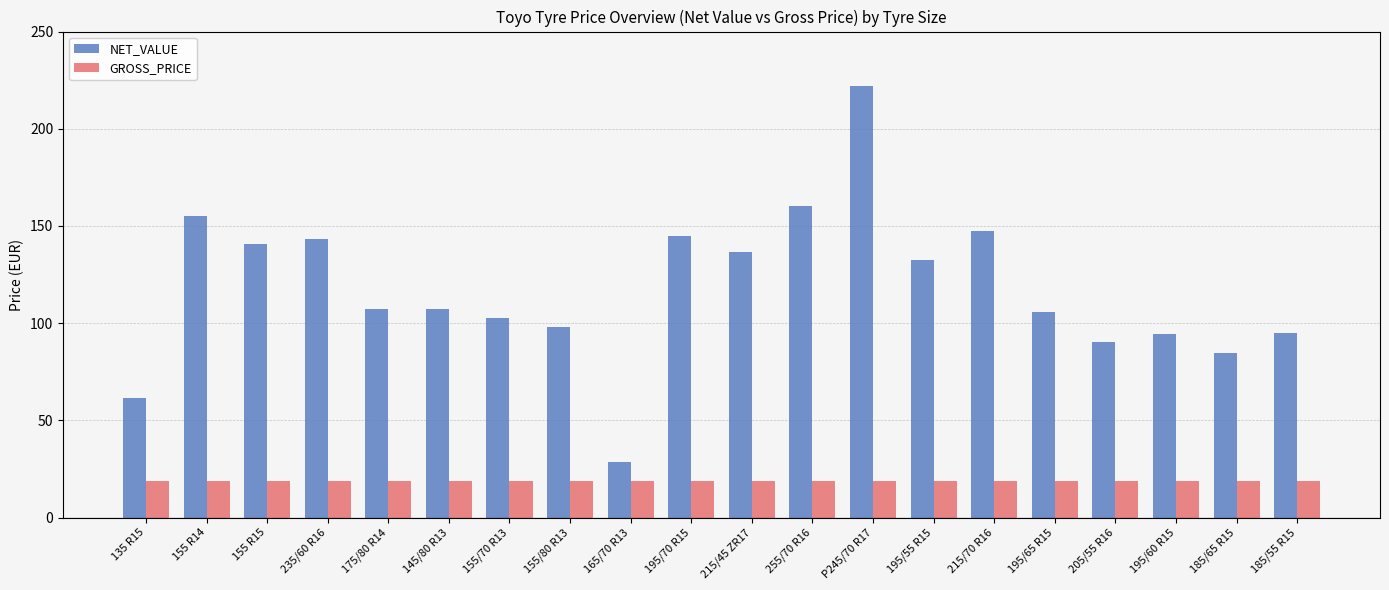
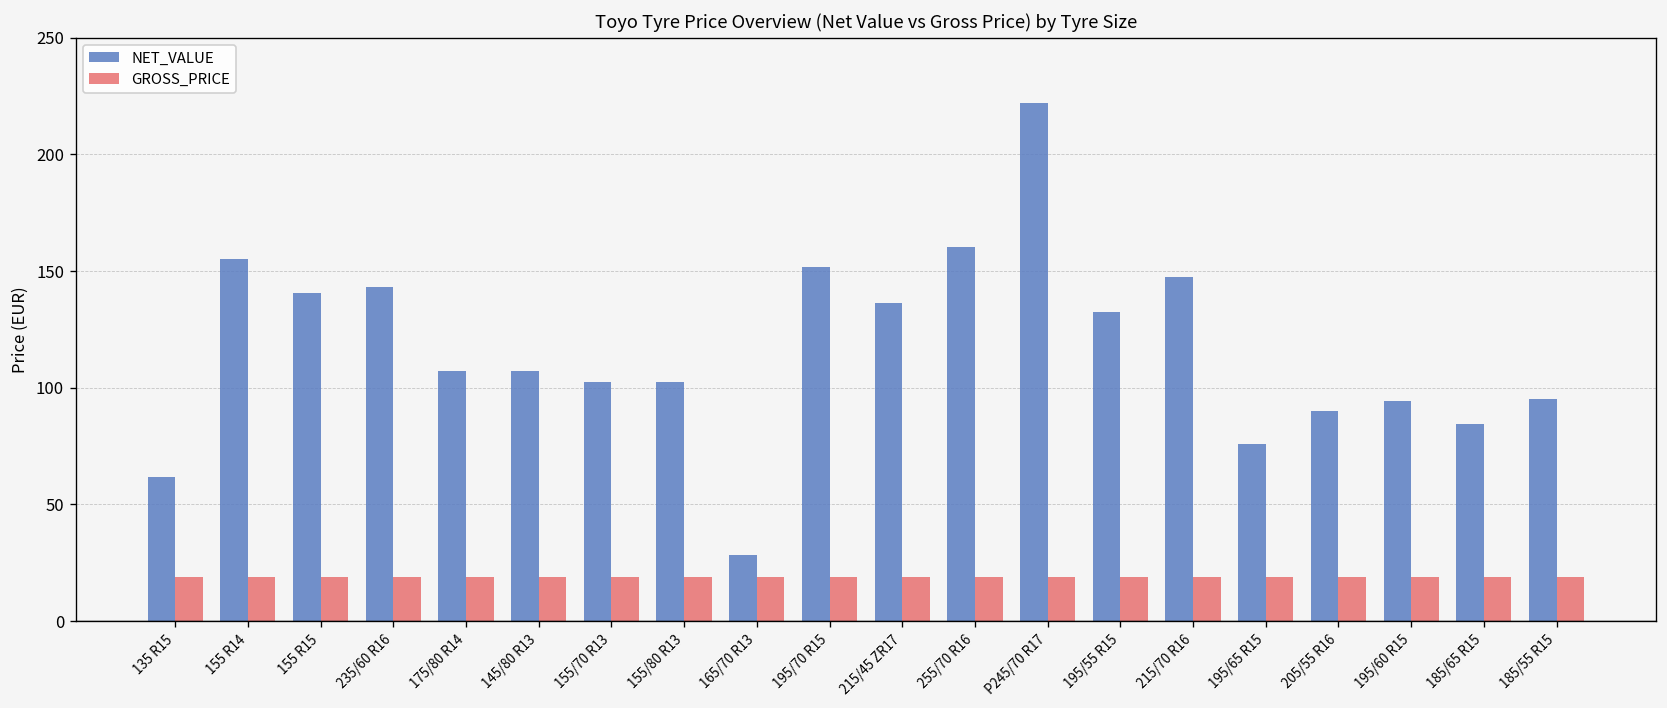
  {
    "NET_VALUE": {
      "135 R15": 62,
      "155 R14": 155,
      "155 R15": 141,
      "235/60 R16": 143,
      "175/80 R14": 107,
      "145/80 R13": 107,
      "155/70 R13": 103,
-     "155/80 R13": 98,
+     "155/80 R13": 103,
      "165/70 R13": 29,
-     "195/70 R15": 145,
+     "195/70 R15": 152,
      "215/45 ZR17": 137,
      "255/70 R16": 160,
      "P245/70 R17": 222,
      "195/55 R15": 132,
      "215/70 R16": 147,
-     "195/65 R15": 106,
+     "195/65 R15": 76,
      "205/55 R16": 90,
      "195/60 R15": 94,
      "185/65 R15": 85,
      "185/55 R15": 95
    },
    "GROSS_PRICE": {
      "135 R15": 19,
      "155 R14": 19,
      "155 R15": 19,
      "235/60 R16": 19,
      "175/80 R14": 19,
      "145/80 R13": 19,
      "155/70 R13": 19,
      "155/80 R13": 19,
      "165/70 R13": 19,
      "195/70 R15": 19,
      "215/45 ZR17": 19,
      "255/70 R16": 19,
      "P245/70 R17": 19,
      "195/55 R15": 19,
      "215/70 R16": 19,
      "195/65 R15": 19,
      "205/55 R16": 19,
      "195/60 R15": 19,
      "185/65 R15": 19,
      "185/55 R15": 19
    }
  }
